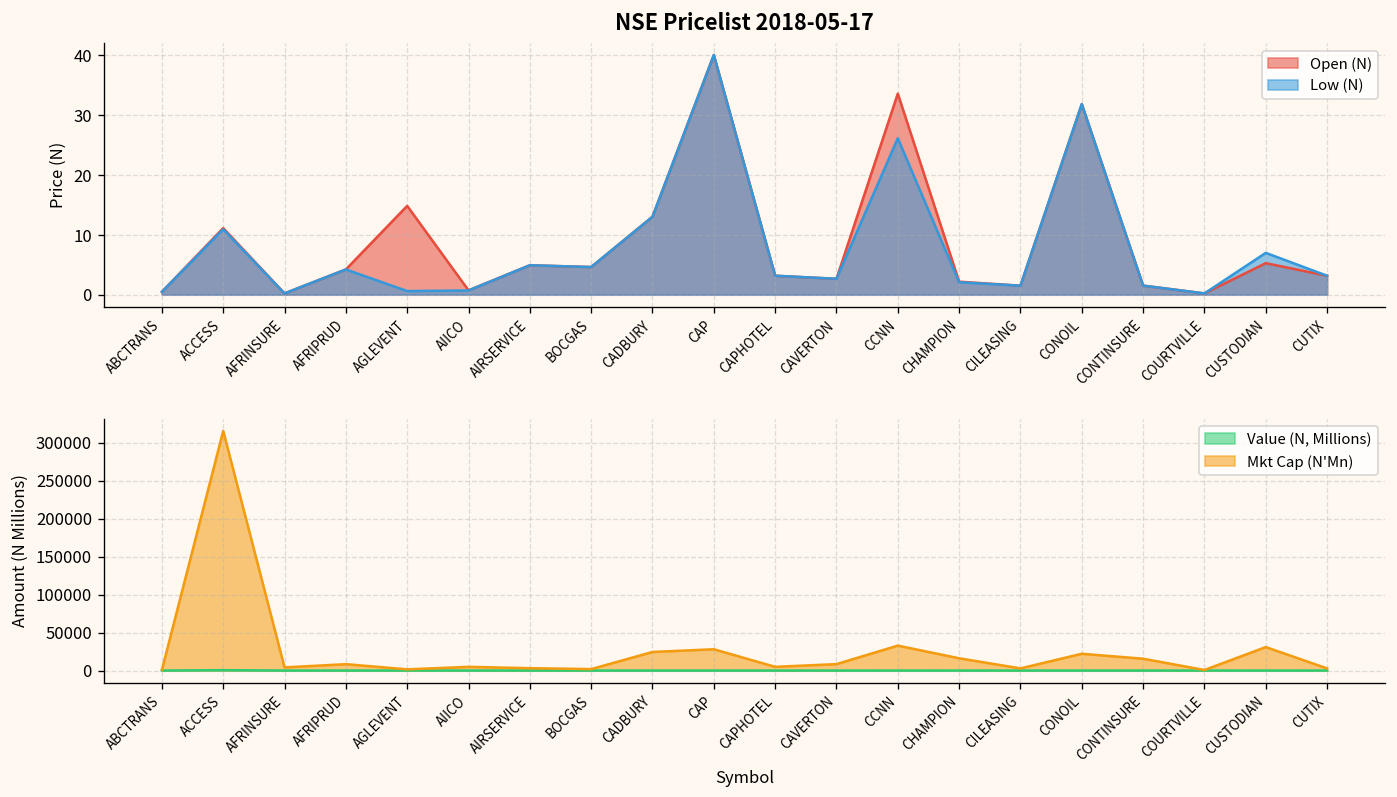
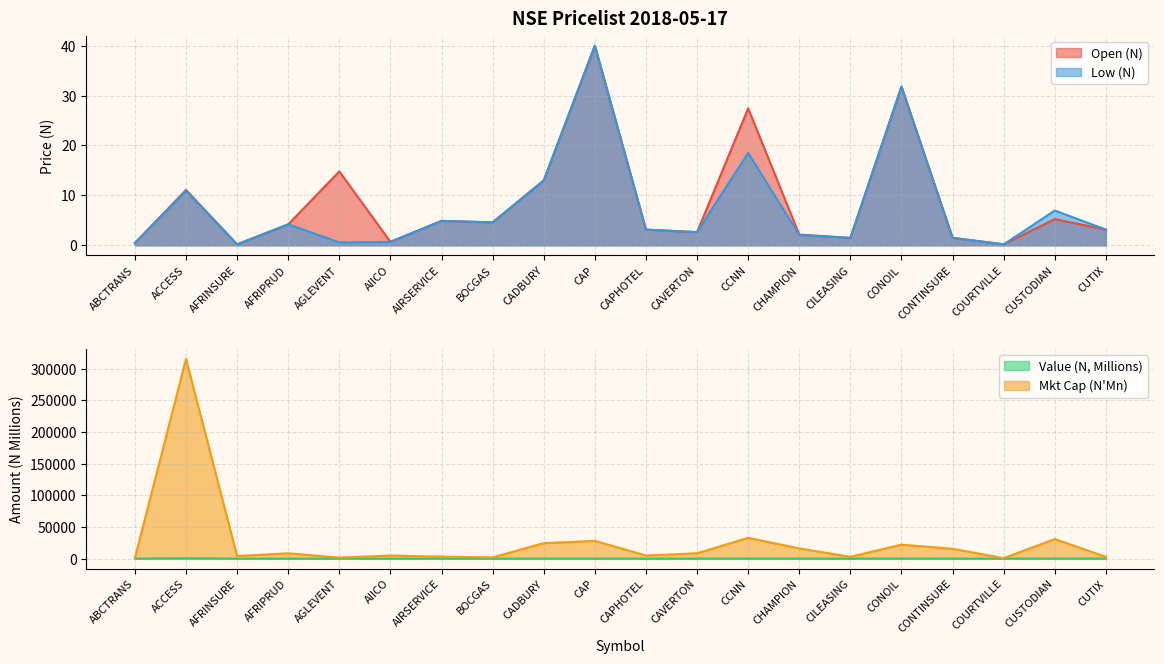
  {
    "NSE Pricelist 2018-05-17": {
      "Open (N)": {
        "AGLEVENT": 15,
-       "CCNN": 34,
+       "CCNN": 27,
        "CUSTODIAN": 5
      },
      "Low (N)": {
        "AGLEVENT": 1,
-       "CCNN": 26,
+       "CCNN": 19,
        "CUSTODIAN": 7
      }
    }
  }
